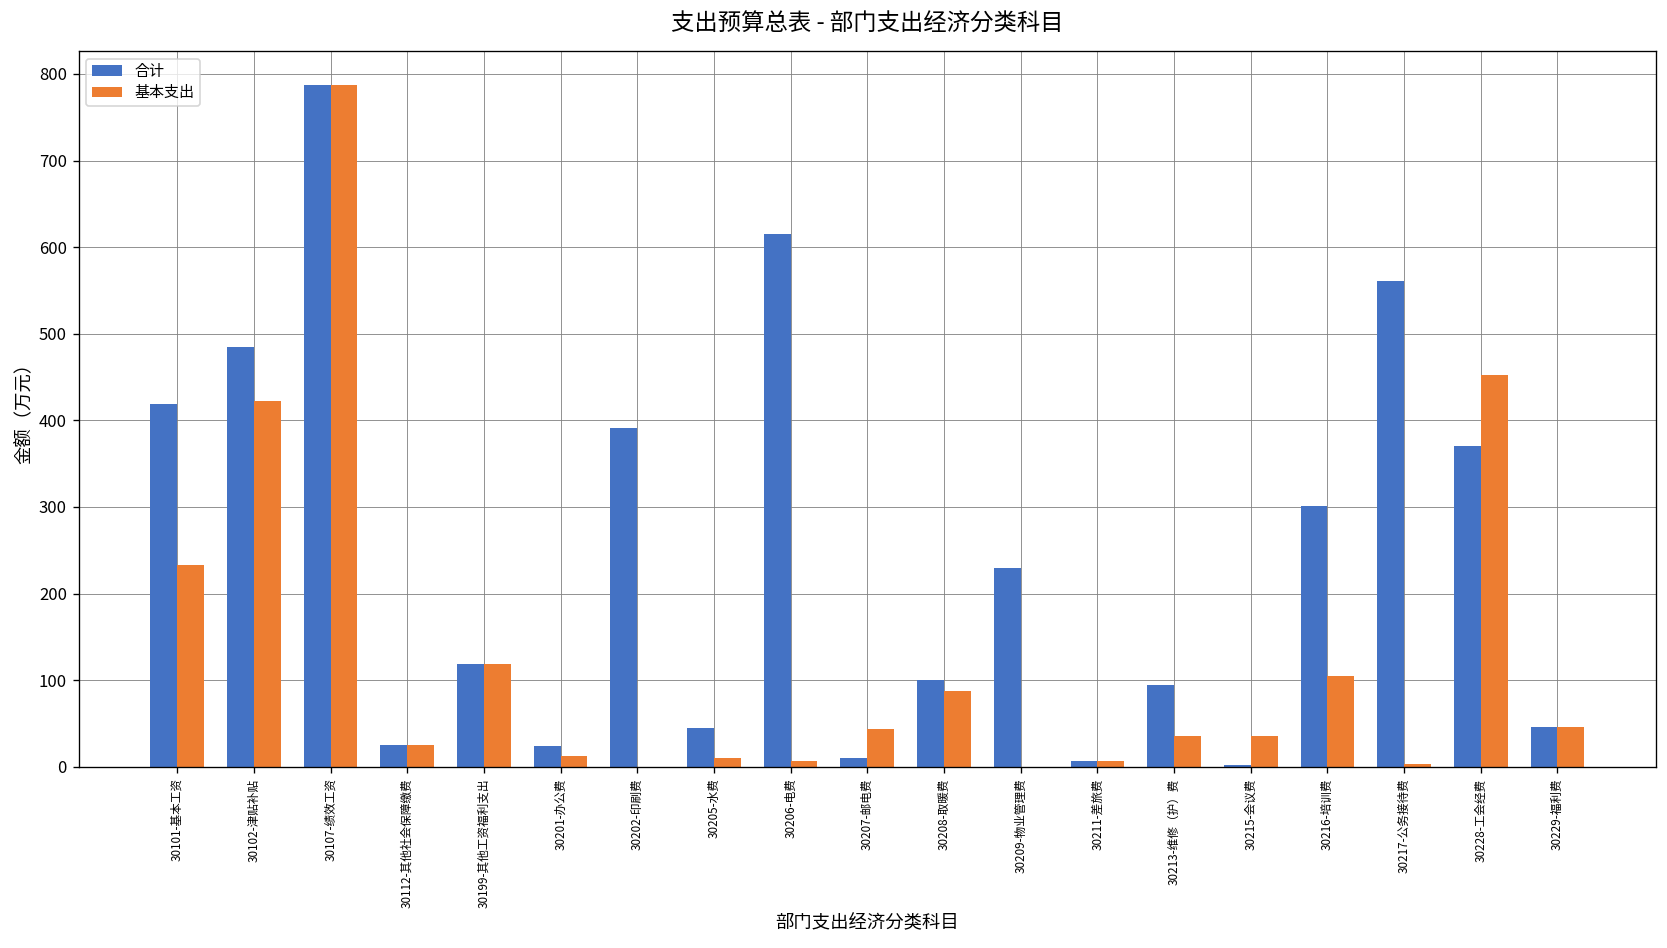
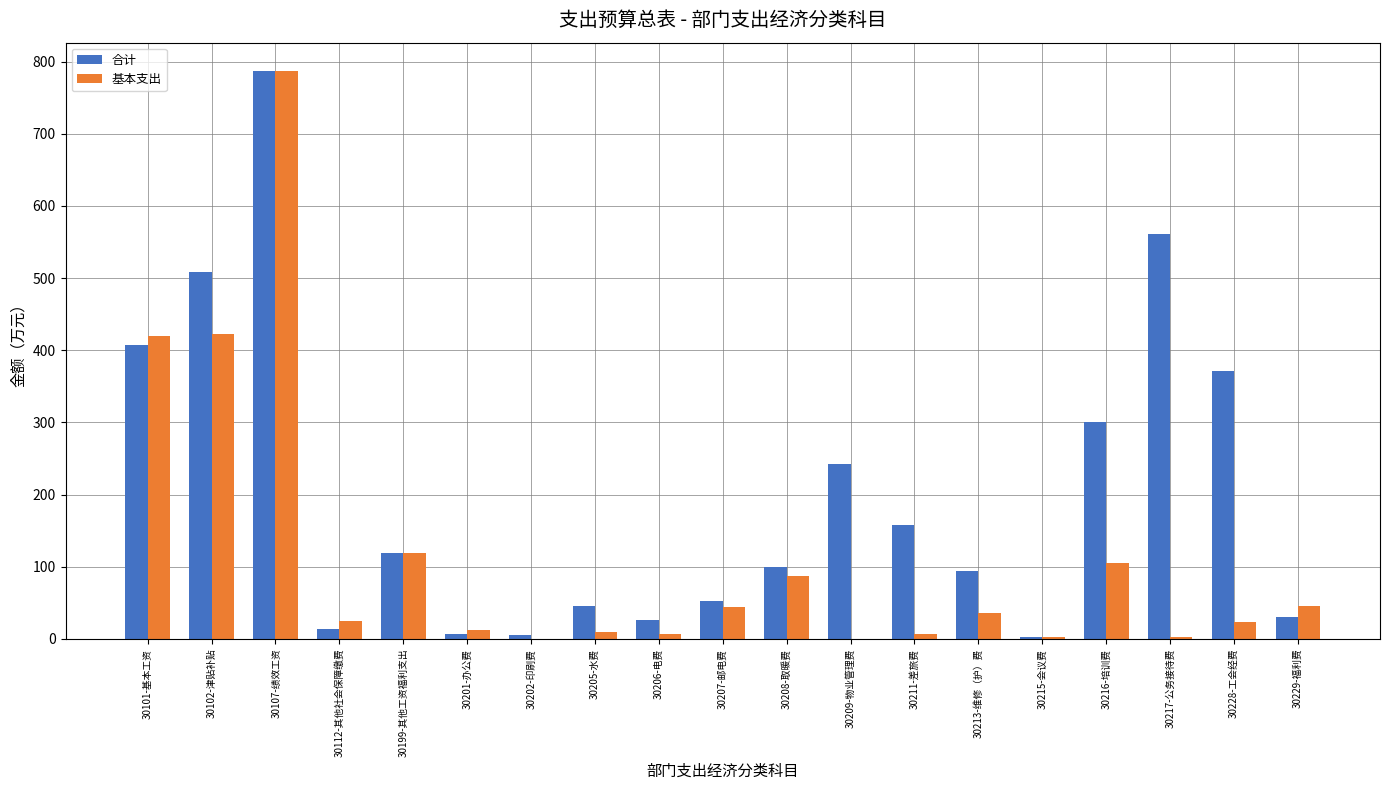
  {
    "合计": {
-     "30101-基本工资": 420,
-     "30102-津贴补贴": 480,
+     "30101-基本工资": 410,
+     "30102-津贴补贴": 510,
      "30107-绩效工资": 790,
-     "30112-其他社会保障缴费": 30,
+     "30112-其他社会保障缴费": 10,
      "30199-其他工资福利支出": 120,
-     "30201-办公费": 20,
-     "30202-印刷费": 390,
+     "30201-办公费": 10,
+     "30202-印刷费": 10,
      "30205-水费": 50,
-     "30206-电费": 620,
-     "30207-邮电费": 10,
+     "30206-电费": 30,
+     "30207-邮电费": 50,
      "30208-取暖费": 100,
-     "30209-物业管理费": 230,
-     "30211-差旅费": 10,
+     "30209-物业管理费": 240,
+     "30211-差旅费": 160,
      "30213-维修（护）费": 90,
      "30216-培训费": 300,
      "30217-公务接待费": 560,
      "30228-工会经费": 370,
-     "30229-福利费": 50
+     "30229-福利费": 30
    },
    "基本支出": {
-     "30101-基本工资": 230,
+     "30101-基本工资": 420,
      "30102-津贴补贴": 420,
      "30107-绩效工资": 790,
      "30112-其他社会保障缴费": 30,
      "30199-其他工资福利支出": 120,
      "30201-办公费": 10,
      "30202-印刷费": 0,
      "30205-水费": 10,
      "30206-电费": 10,
      "30207-邮电费": 40,
      "30208-取暖费": 90,
      "30209-物业管理费": 0,
      "30211-差旅费": 10,
      "30213-维修（护）费": 40,
-     "30215-会议费": 40,
+     "30215-会议费": 0,
      "30216-培训费": 110,
-     "30228-工会经费": 450,
+     "30228-工会经费": 20,
      "30229-福利费": 50
    }
  }
